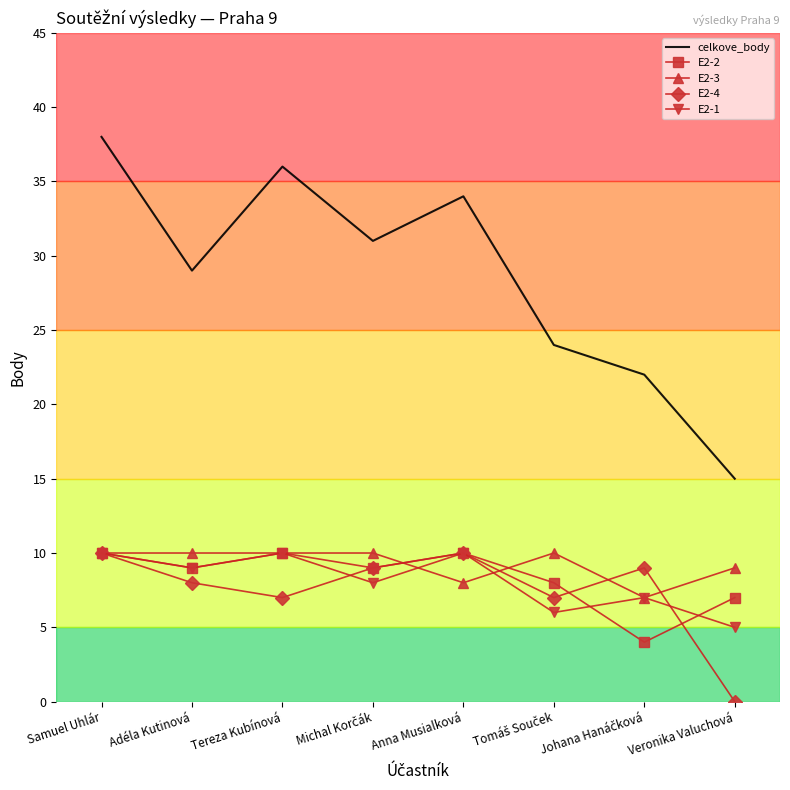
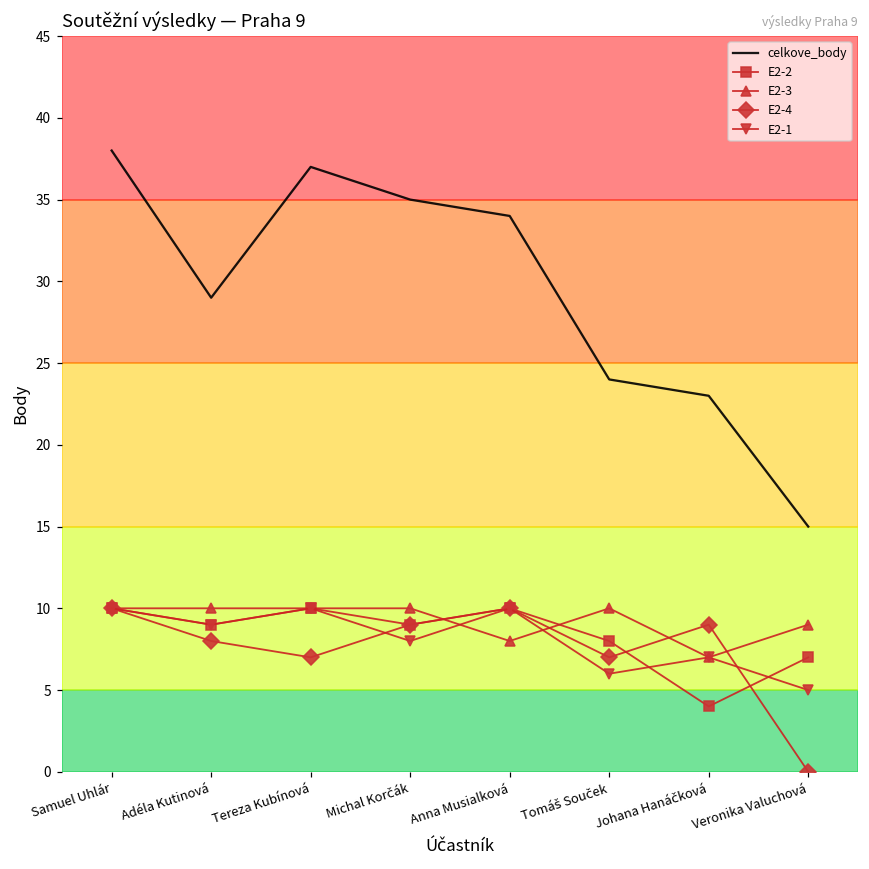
  {
    "celkove_body": {
      "Samuel Uhlár": 38,
      "Adéla Kutinová": 29,
-     "Tereza Kubínová": 36,
-     "Michal Korčák": 31,
+     "Tereza Kubínová": 37,
+     "Michal Korčák": 35,
      "Anna Musialková": 34,
      "Tomáš Souček": 24,
-     "Johana Hanáčková": 22,
+     "Johana Hanáčková": 23,
      "Veronika Valuchová": 15
    }
  }
